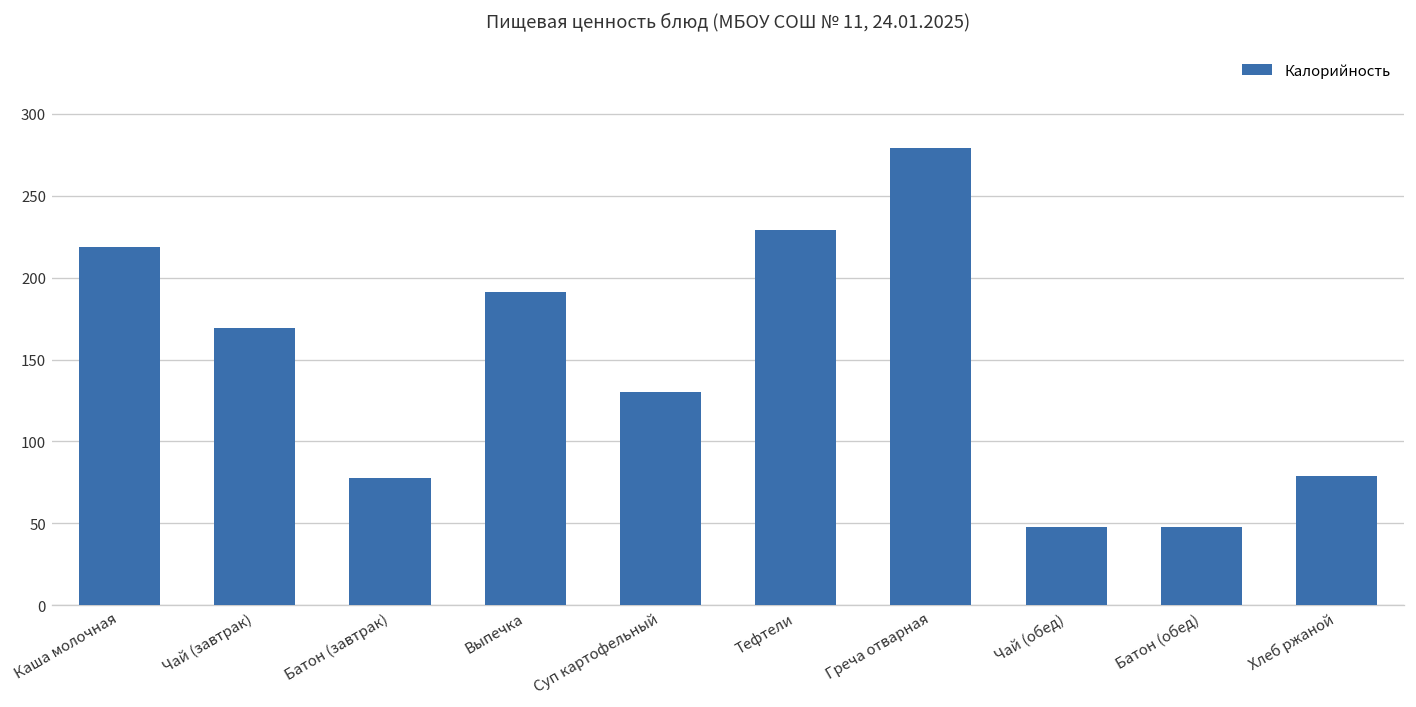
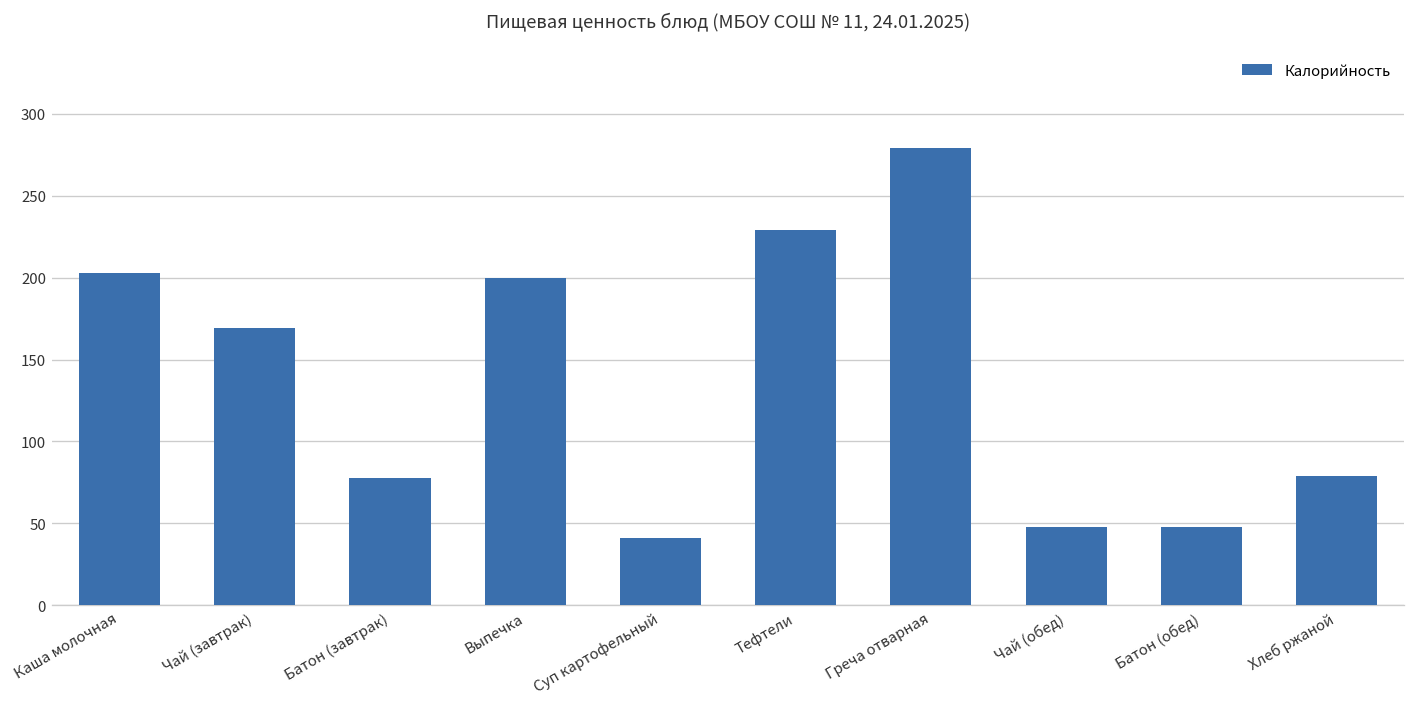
  {
-   "Каша молочная": 219,
+   "Каша молочная": 203,
    "Чай (завтрак)": 169,
    "Батон (завтрак)": 78,
-   "Выпечка": 191,
-   "Суп картофельный": 130,
+   "Выпечка": 200,
+   "Суп картофельный": 41,
    "Тефтели": 229,
    "Греча отварная": 279,
    "Чай (обед)": 48,
    "Батон (обед)": 48,
    "Хлеб ржаной": 79
  }
